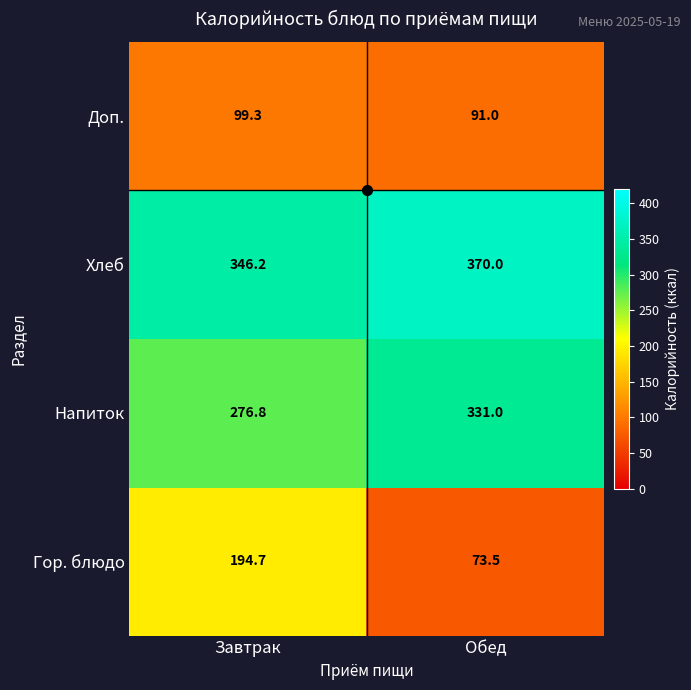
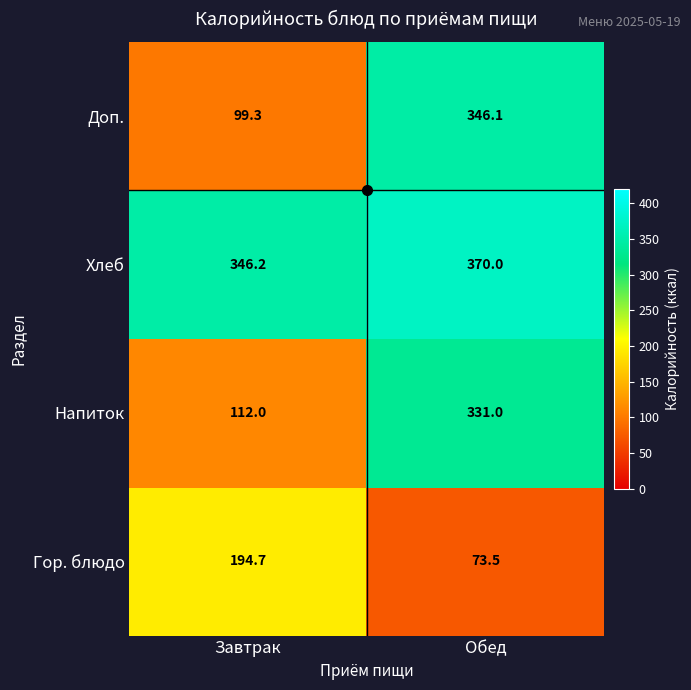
  {
    "Доп.": {
      "Завтрак": 99.3,
-     "Обед": 91.0
+     "Обед": 346.1
    },
    "Хлеб": {
      "Завтрак": 346.2,
      "Обед": 370.0
    },
    "Напиток": {
-     "Завтрак": 276.8,
+     "Завтрак": 112.0,
      "Обед": 331.0
    },
    "Гор. блюдо": {
      "Завтрак": 194.7,
      "Обед": 73.5
    }
  }
